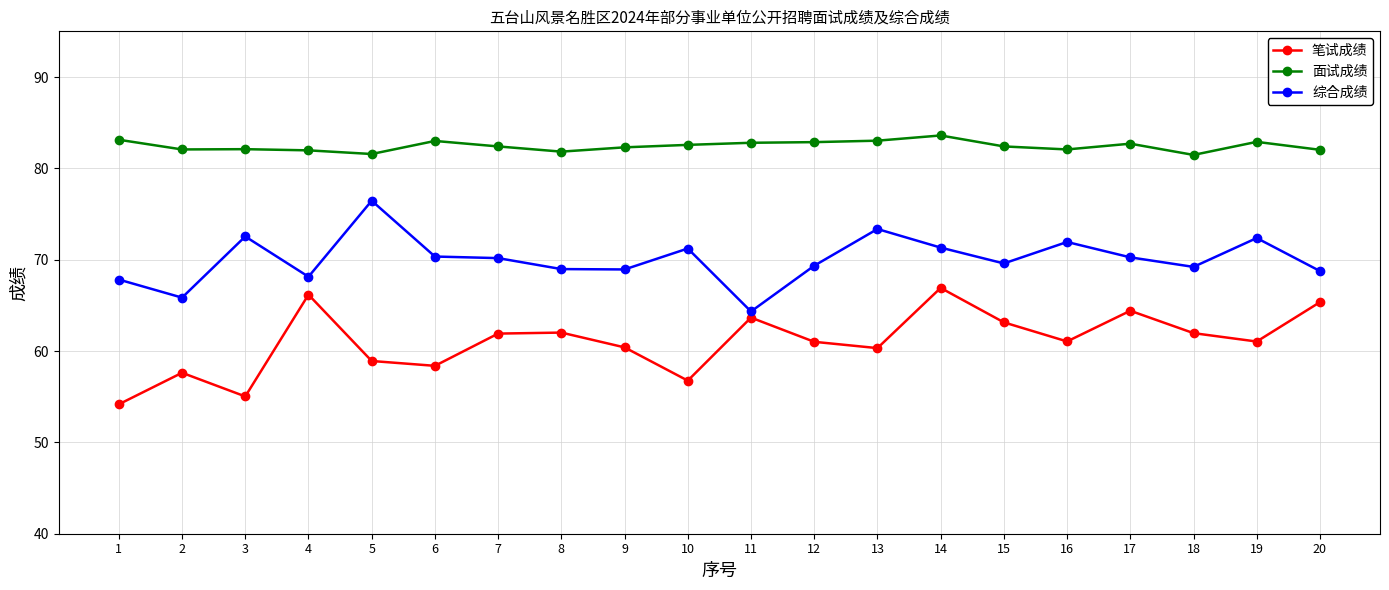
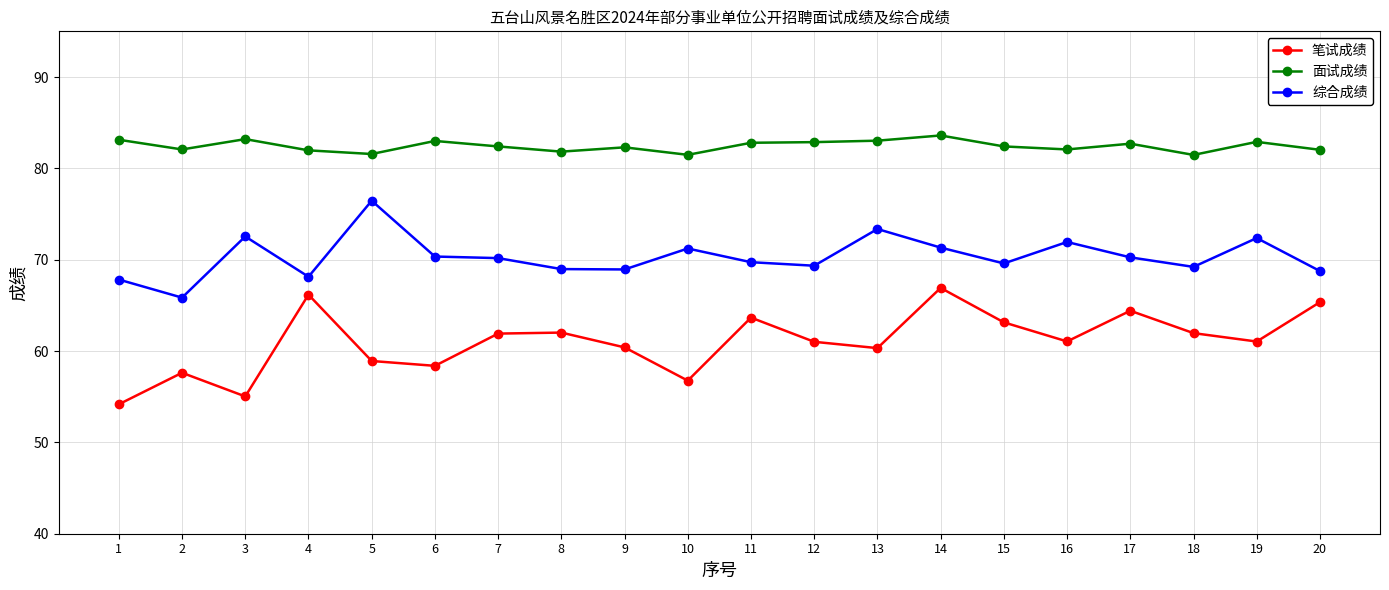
  {
    "笔试成绩": {
      "1": 54,
      "2": 58,
      "3": 55,
      "4": 66,
      "5": 59,
      "6": 58,
      "7": 62,
      "8": 62,
      "9": 60,
      "10": 57,
      "11": 64,
      "12": 61,
      "13": 60,
      "14": 67,
      "15": 63,
      "16": 61,
      "17": 64,
      "18": 62,
      "19": 61,
      "20": 65
    },
    "面试成绩": {
      "1": 83,
      "2": 82,
-     "3": 82,
+     "3": 83,
      "4": 82,
      "5": 82,
      "6": 83,
      "7": 82,
      "8": 82,
      "9": 82,
-     "10": 83,
+     "10": 81,
      "11": 83,
      "12": 83,
      "13": 83,
      "14": 84,
      "15": 82,
      "16": 82,
      "17": 83,
      "18": 81,
      "19": 83,
      "20": 82
    },
    "综合成绩": {
      "1": 68,
      "2": 66,
      "3": 73,
      "4": 68,
      "5": 76,
      "6": 70,
      "7": 70,
      "8": 69,
      "9": 69,
      "10": 71,
-     "11": 64,
+     "11": 70,
      "12": 69,
      "13": 73,
      "14": 71,
      "15": 70,
      "16": 72,
      "17": 70,
      "18": 69,
      "19": 72,
      "20": 69
    }
  }
